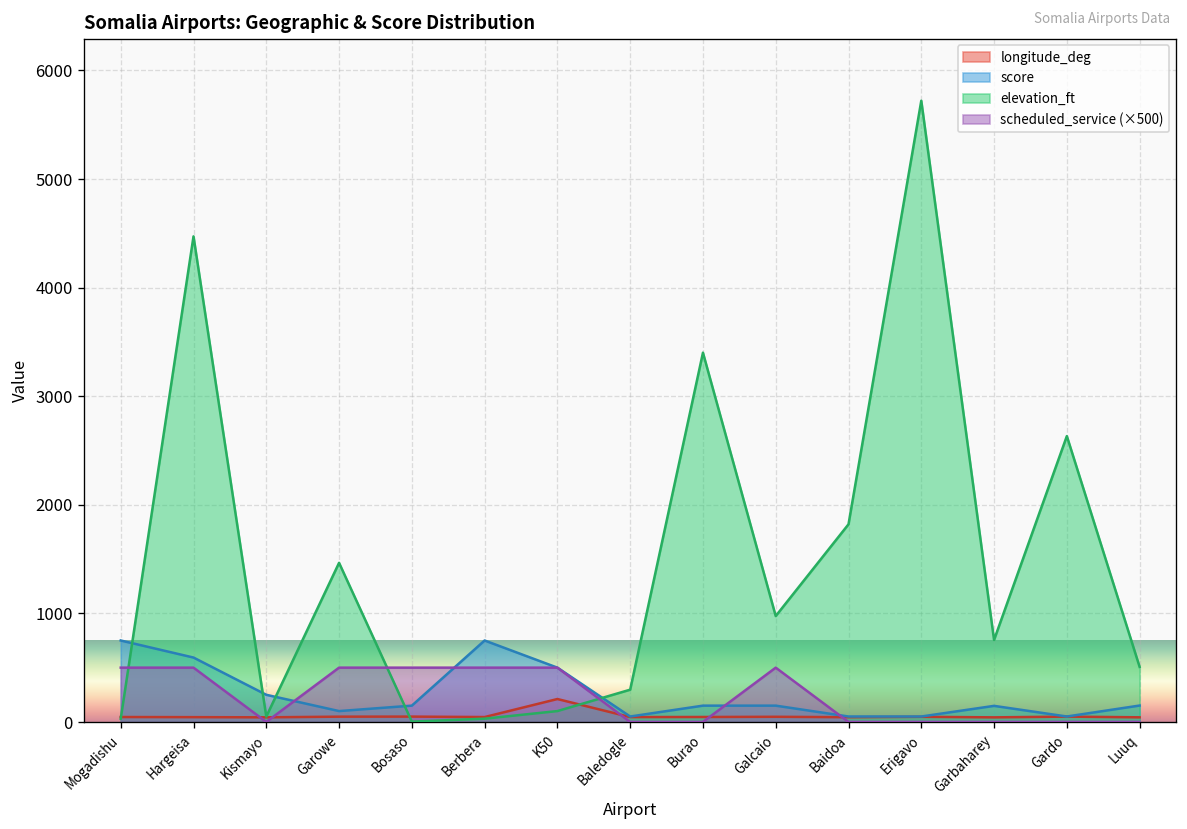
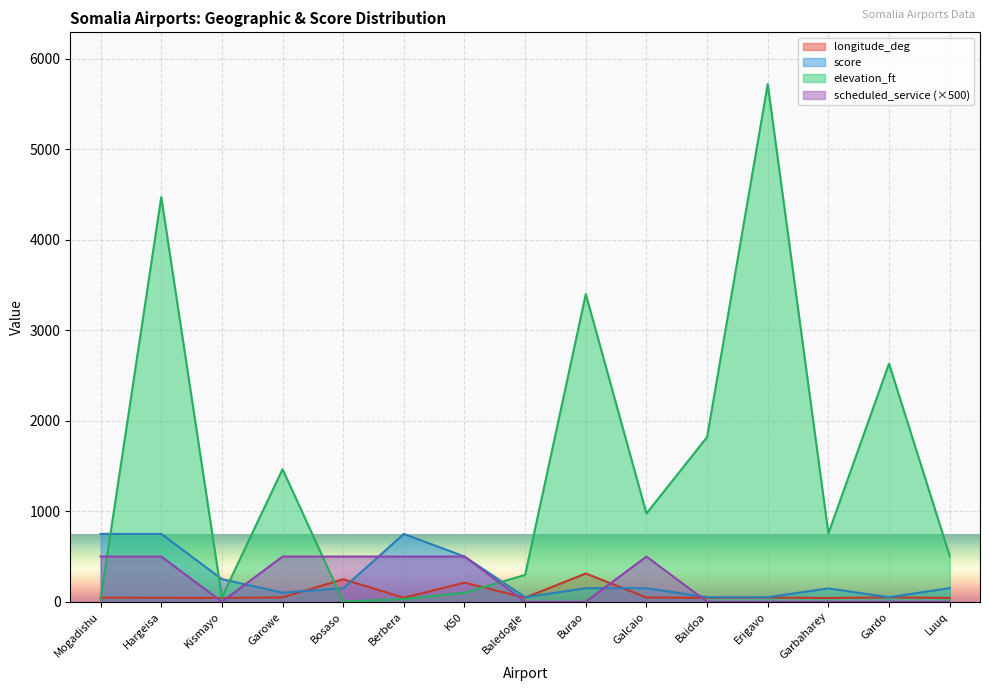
  {
    "longitude_deg": {
      "Hargeisa": 0,
      "Garowe": 0,
-     "Bosaso": 0,
+     "Bosaso": 200,
      "K50": 200,
-     "Burao": 0,
+     "Burao": 300,
      "Galcaio": 0,
      "Garbaharey": 0,
      "Luuq": 0
    },
    "score": {
      "Mogadishu": 800,
-     "Hargeisa": 600,
+     "Hargeisa": 800,
      "Kismayo": 300,
      "Garowe": 100,
      "Bosaso": 200,
      "Berbera": 800,
      "Burao": 200,
      "Galcaio": 200,
      "Garbaharey": 100,
      "Luuq": 200
    },
    "elevation_ft": {
      "Hargeisa": 4500,
      "Garowe": 1500,
      "Bosaso": 0,
      "K50": 100,
      "Baledogle": 300,
      "Burao": 3400,
      "Galcaio": 1000,
      "Baidoa": 1800,
      "Erigavo": 5700,
      "Garbaharey": 800,
      "Gardo": 2600,
      "Luuq": 500
    },
    "scheduled_service (×500)": {
      "Mogadishu": 500,
      "Hargeisa": 500,
      "Kismayo": 0,
      "Garowe": 500,
      "Bosaso": 500,
      "Berbera": 500,
      "Baledogle": 0,
      "Burao": 0,
      "Galcaio": 500,
      "Baidoa": 0,
      "Erigavo": 0,
      "Garbaharey": 0,
      "Gardo": 0,
      "Luuq": 0
    }
  }
